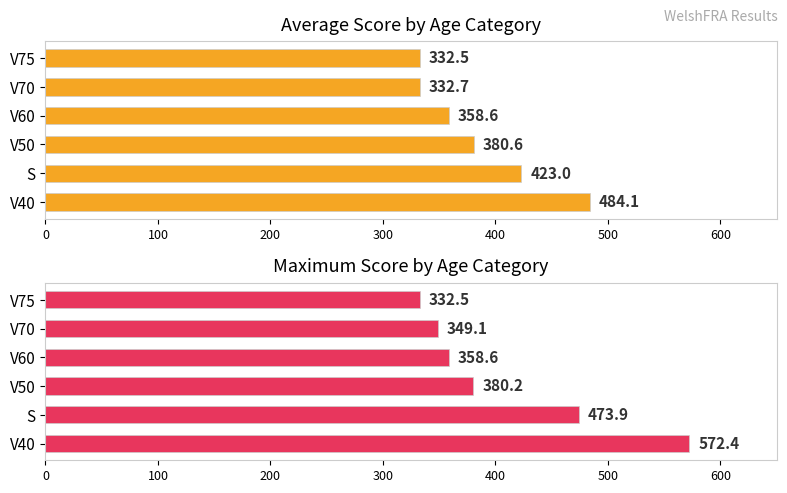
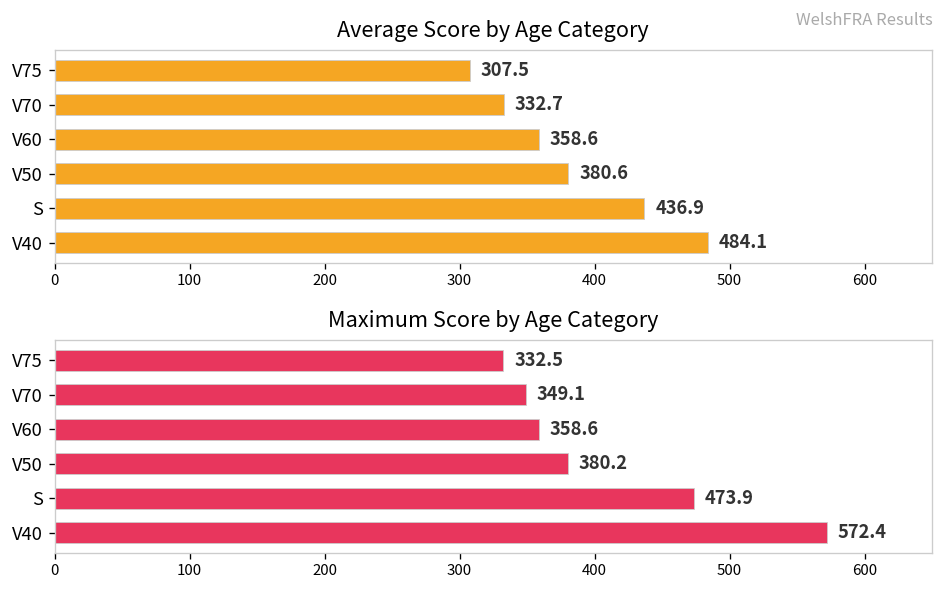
  {
    "Average Score by Age Category": {
-     "V75": 332.5,
+     "V75": 307.5,
      "V70": 332.7,
      "V60": 358.6,
      "V50": 380.6,
-     "S": 423.0,
+     "S": 436.9,
      "V40": 484.1
    },
    "Maximum Score by Age Category": {
      "V75": 332.5,
      "V70": 349.1,
      "V60": 358.6,
      "V50": 380.2,
      "S": 473.9,
      "V40": 572.4
    }
  }
